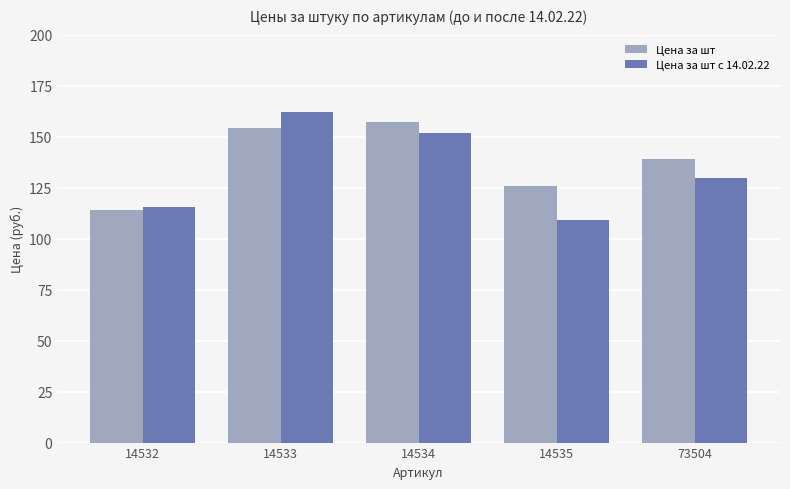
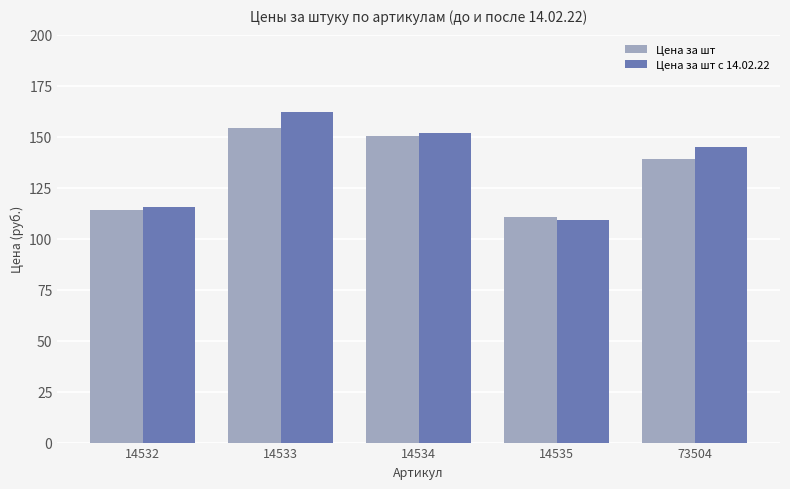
  {
    "Цена за шт": {
      "14532": 114,
      "14533": 154,
-     "14534": 157,
-     "14535": 126,
+     "14534": 150,
+     "14535": 110,
      "73504": 139
    },
    "Цена за шт с 14.02.22": {
      "14532": 116,
      "14533": 162,
      "14534": 152,
      "14535": 109,
-     "73504": 130
+     "73504": 145
    }
  }
